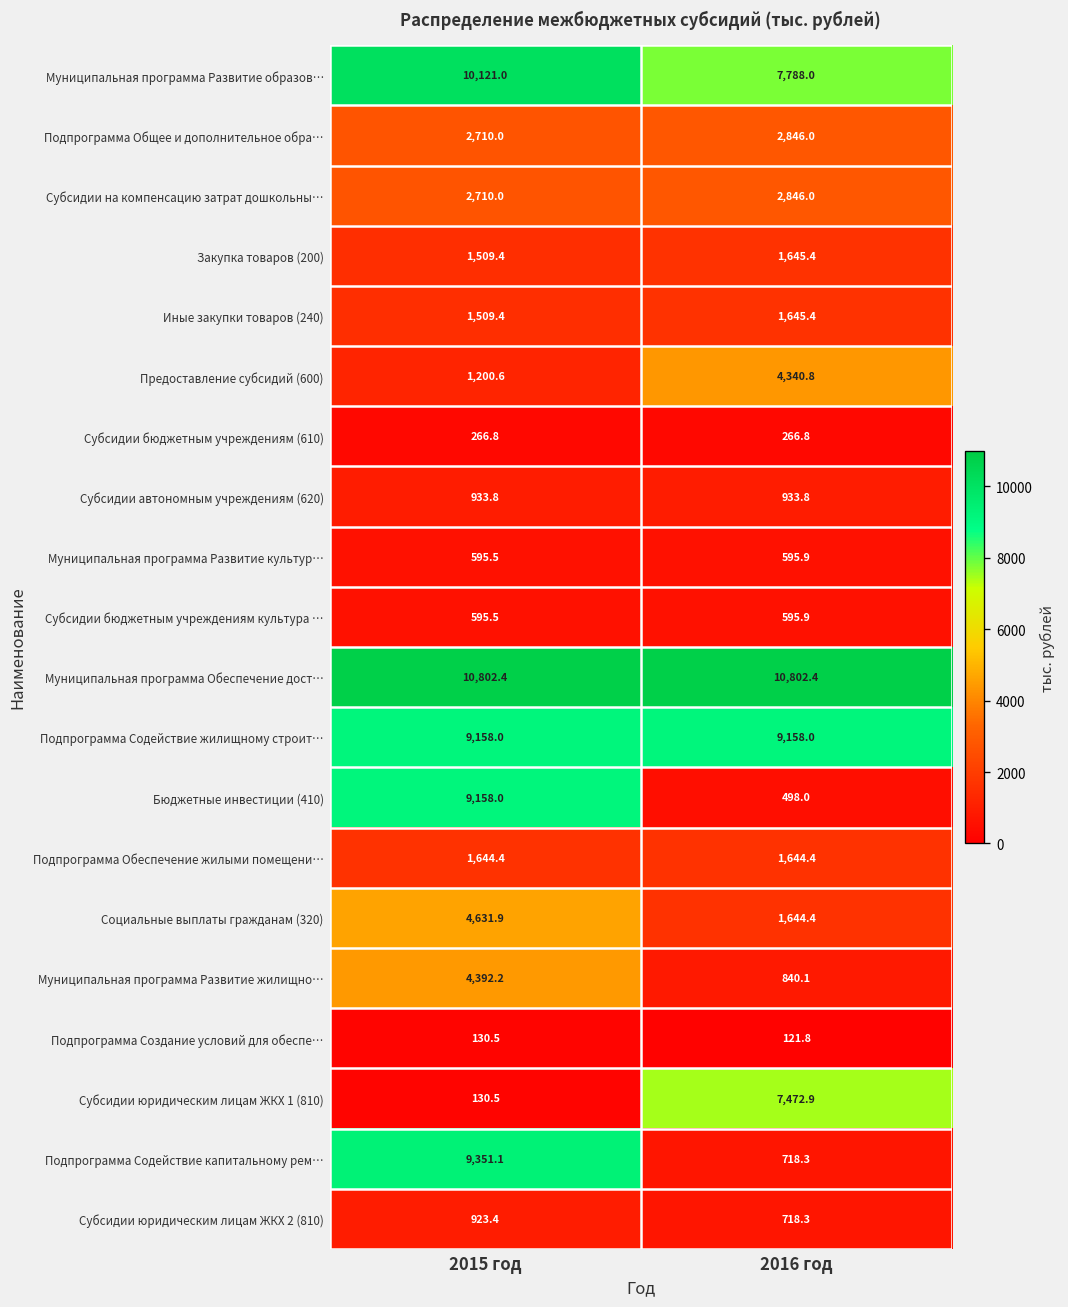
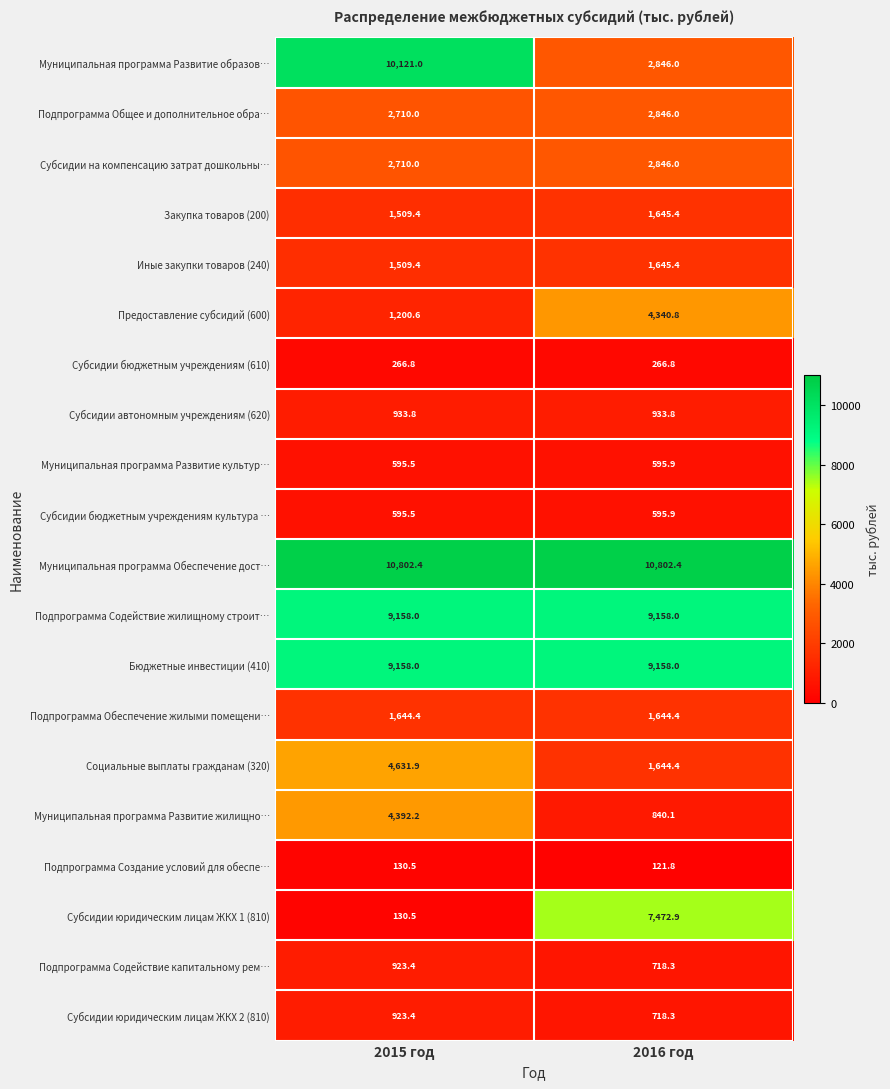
  {
    "Муниципальная программа Развитие образов…": {
      "2015 год": "10,121.0",
-     "2016 год": "7,788.0"
+     "2016 год": "2,846.0"
    },
    "Подпрограмма Общее и дополнительное обра…": {
      "2015 год": "2,710.0",
      "2016 год": "2,846.0"
    },
    "Субсидии на компенсацию затрат дошкольны…": {
      "2015 год": "2,710.0",
      "2016 год": "2,846.0"
    },
    "Закупка товаров (200)": {
      "2015 год": "1,509.4",
      "2016 год": "1,645.4"
    },
    "Иные закупки товаров (240)": {
      "2015 год": "1,509.4",
      "2016 год": "1,645.4"
    },
    "Предоставление субсидий (600)": {
      "2015 год": "1,200.6",
      "2016 год": "4,340.8"
    },
    "Субсидии бюджетным учреждениям (610)": {
      "2015 год": "266.8",
      "2016 год": "266.8"
    },
    "Субсидии автономным учреждениям (620)": {
      "2015 год": "933.8",
      "2016 год": "933.8"
    },
    "Муниципальная программа Развитие культур…": {
      "2015 год": "595.5",
      "2016 год": "595.9"
    },
    "Субсидии бюджетным учреждениям культура …": {
      "2015 год": "595.5",
      "2016 год": "595.9"
    },
    "Муниципальная программа Обеспечение дост…": {
      "2015 год": "10,802.4",
      "2016 год": "10,802.4"
    },
    "Подпрограмма Содействие жилищному строит…": {
      "2015 год": "9,158.0",
      "2016 год": "9,158.0"
    },
    "Бюджетные инвестиции (410)": {
      "2015 год": "9,158.0",
-     "2016 год": "498.0"
+     "2016 год": "9,158.0"
    },
    "Подпрограмма Обеспечение жилыми помещени…": {
      "2015 год": "1,644.4",
      "2016 год": "1,644.4"
    },
    "Социальные выплаты гражданам (320)": {
      "2015 год": "4,631.9",
      "2016 год": "1,644.4"
    },
    "Муниципальная программа Развитие жилищно…": {
      "2015 год": "4,392.2",
      "2016 год": "840.1"
    },
    "Подпрограмма Создание условий для обеспе…": {
      "2015 год": "130.5",
      "2016 год": "121.8"
    },
    "Субсидии юридическим лицам ЖКХ 1 (810)": {
      "2015 год": "130.5",
      "2016 год": "7,472.9"
    },
    "Подпрограмма Содействие капитальному рем…": {
-     "2015 год": "9,351.1",
+     "2015 год": "923.4",
      "2016 год": "718.3"
    },
    "Субсидии юридическим лицам ЖКХ 2 (810)": {
      "2015 год": "923.4",
      "2016 год": "718.3"
    }
  }
